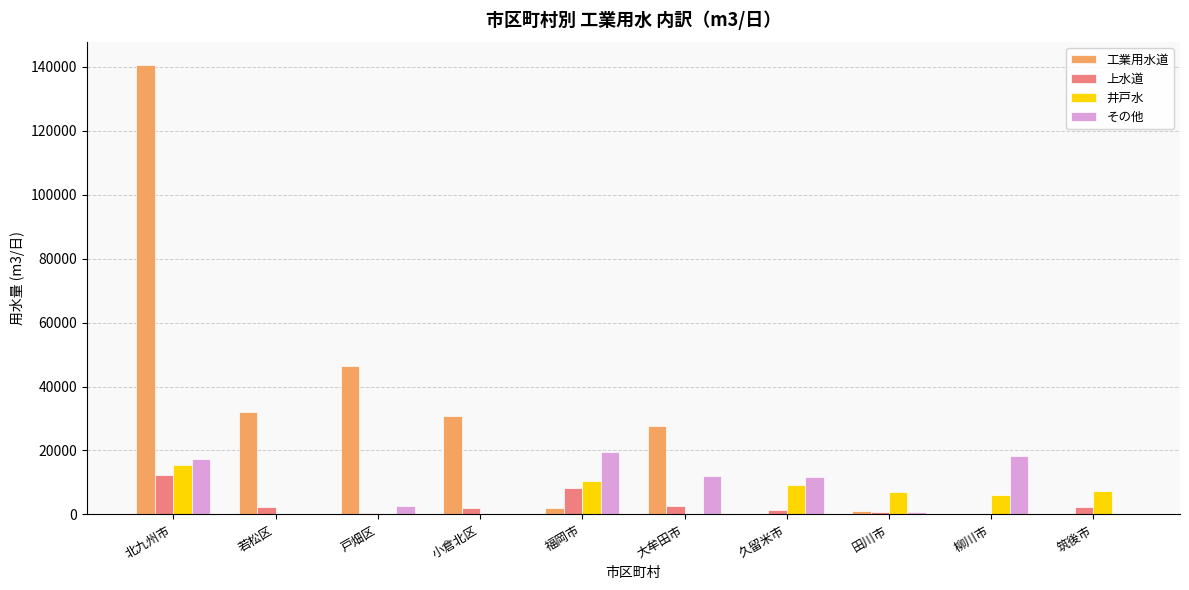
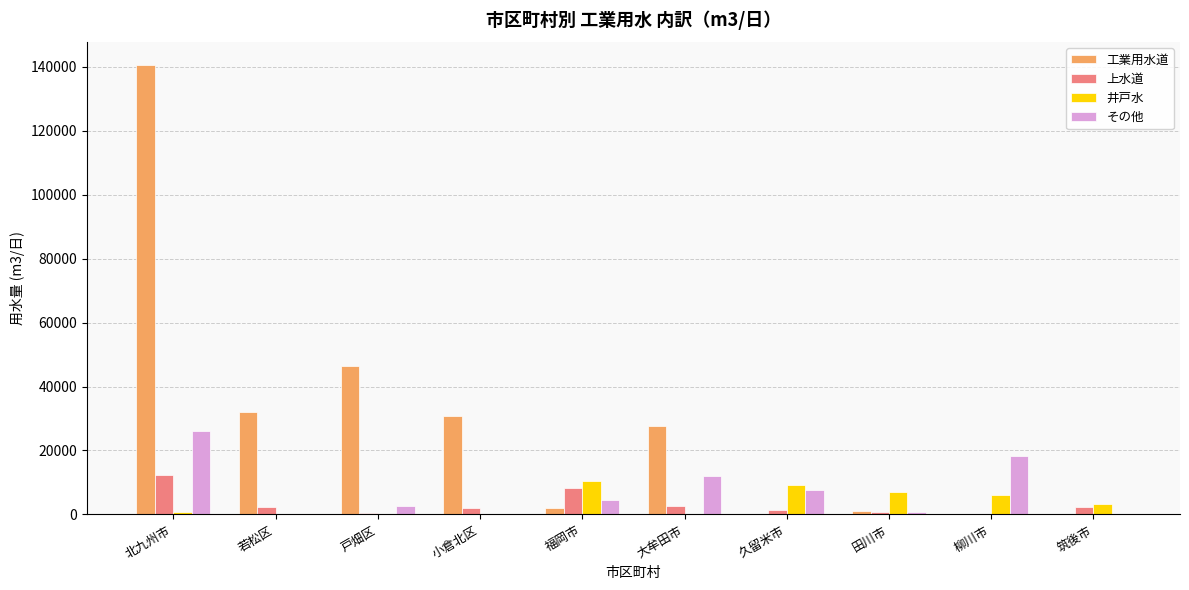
  {
    "井戸水": {
-     "北九州市": 16000,
+     "北九州市": 1000,
      "若松区": 0,
      "戸畑区": 0,
      "福岡市": 10000,
      "大牟田市": 0,
      "久留米市": 9000,
      "田川市": 7000,
      "柳川市": 6000,
-     "筑後市": 7000
+     "筑後市": 3000
    },
    "その他": {
-     "北九州市": 17000,
+     "北九州市": 26000,
      "若松区": 0,
      "戸畑区": 3000,
-     "福岡市": 19000,
+     "福岡市": 5000,
      "大牟田市": 12000,
-     "久留米市": 12000,
+     "久留米市": 8000,
      "田川市": 1000,
      "柳川市": 18000,
      "筑後市": 0
    }
  }
